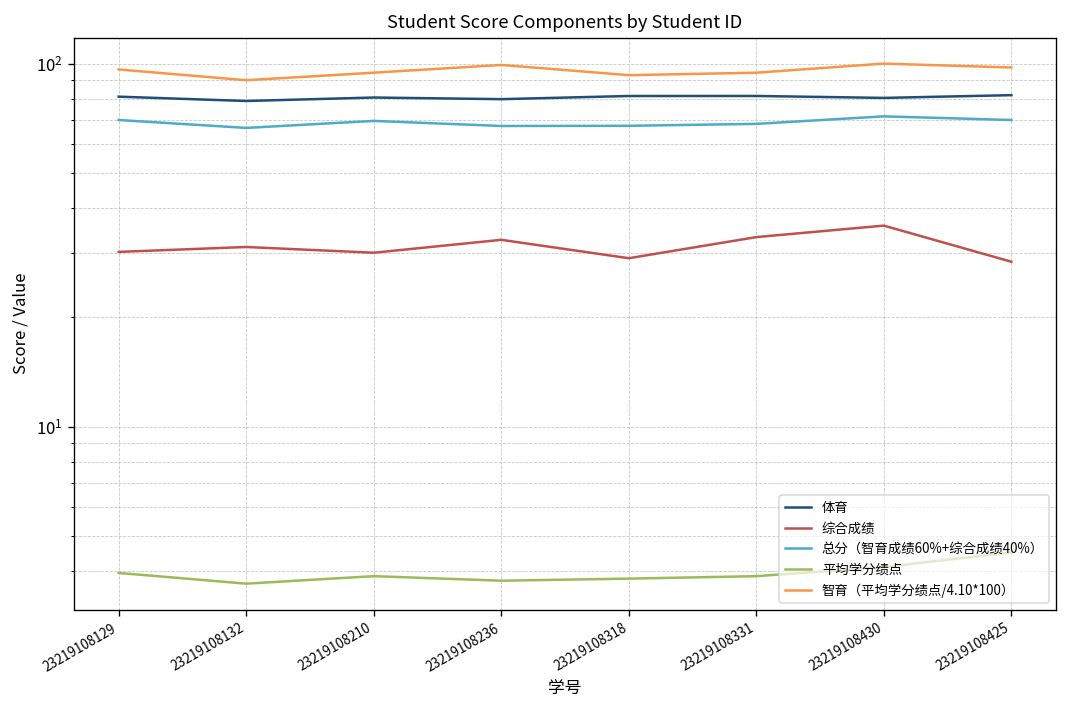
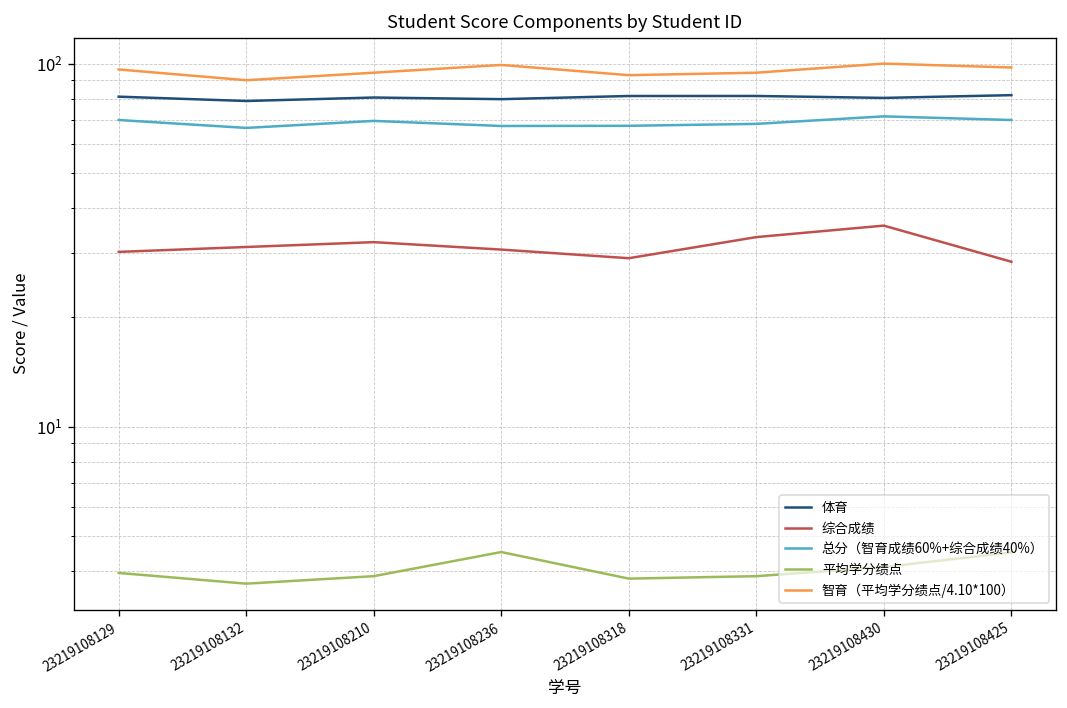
  {
    "体育": {
      "23219108129": 81,
      "23219108132": 79,
      "23219108210": 81,
      "23219108236": 80,
      "23219108318": 81,
      "23219108331": 81,
      "23219108430": 80,
      "23219108425": 82
    },
    "综合成绩": {
      "23219108129": 30,
      "23219108132": 31,
-     "23219108210": 30,
-     "23219108236": 33,
+     "23219108210": 32,
+     "23219108236": 31,
      "23219108318": 29,
      "23219108331": 33,
      "23219108430": 36,
      "23219108425": 28
    },
    "总分（智育成绩60%+综合成绩40%）": {
      "23219108129": 70,
      "23219108132": 66,
      "23219108210": 70,
      "23219108236": 67,
      "23219108318": 67,
      "23219108331": 68,
      "23219108430": 72,
      "23219108425": 70
    },
    "平均学分绩点": {
      "23219108129": 4.0,
      "23219108132": 3.7,
      "23219108210": 3.9,
-     "23219108236": 3.8,
+     "23219108236": 4.5,
      "23219108318": 3.8,
      "23219108331": 3.9
    },
    "智育（平均学分绩点/4.10*100）": {
      "23219108129": 96,
      "23219108132": 90,
      "23219108210": 94,
      "23219108236": 99,
      "23219108318": 93,
      "23219108331": 94,
      "23219108430": 100,
      "23219108425": 98
    }
  }
